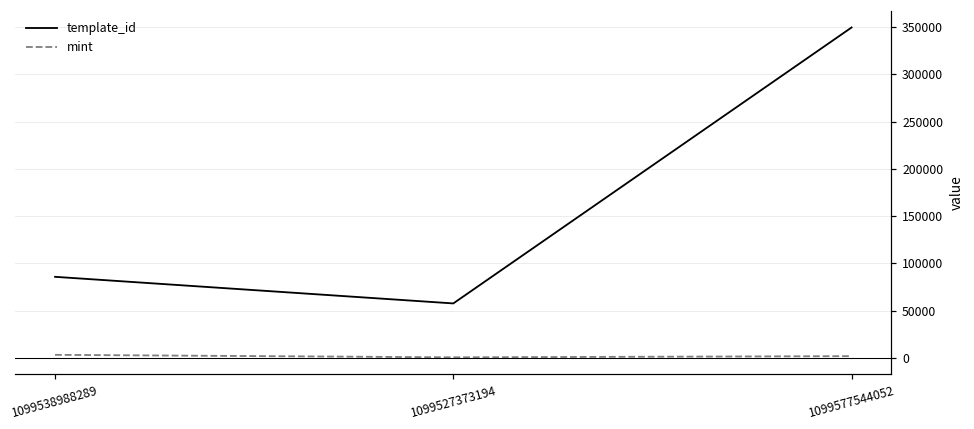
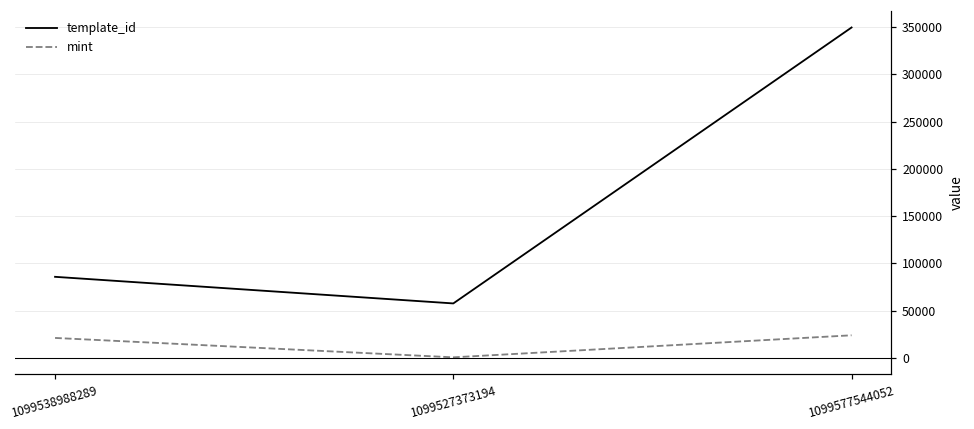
  {
    "template_id": {
      "1099538988289": 90000,
      "1099527373194": 60000,
      "1099577544052": 350000
    },
    "mint": {
-     "1099538988289": 0,
+     "1099538988289": 20000,
      "1099527373194": 0,
-     "1099577544052": 0
+     "1099577544052": 20000
    }
  }
